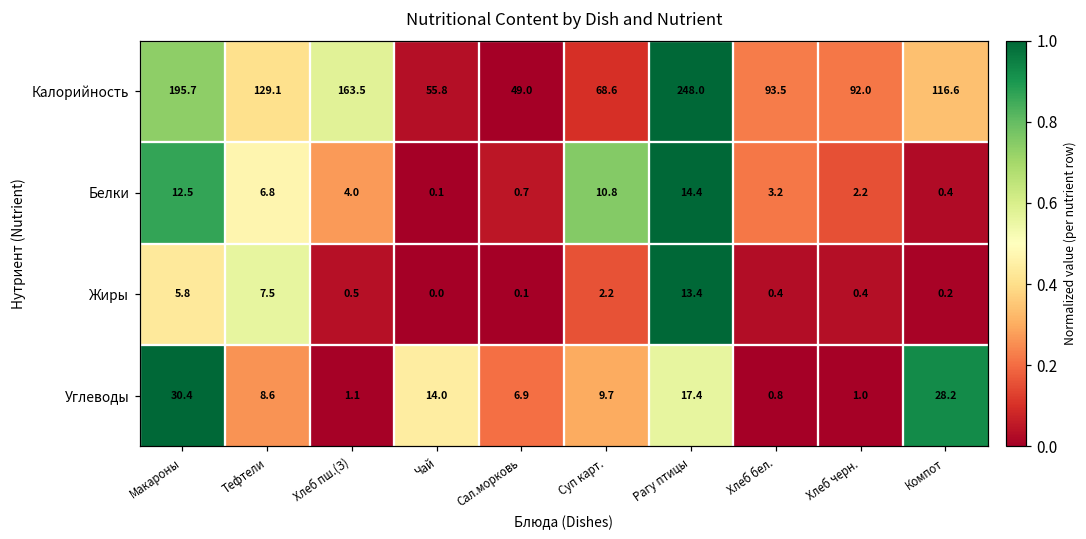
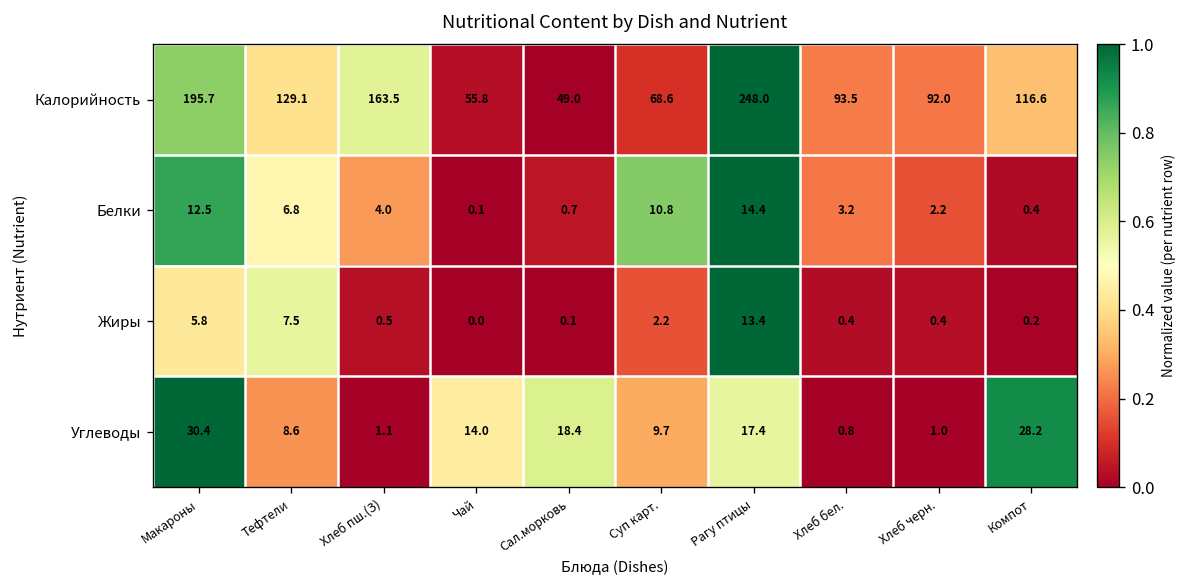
  {
    "Калорийность": {
      "Макароны": 195.7,
      "Тефтели": 129.1,
      "Хлеб пш.(З)": 163.5,
      "Чай": 55.8,
      "Сал.морковь": 49.0,
      "Суп карт.": 68.6,
      "Рагу птицы": 248.0,
      "Хлеб бел.": 93.5,
      "Хлеб черн.": 92.0,
      "Компот": 116.6
    },
    "Белки": {
      "Макароны": 12.5,
      "Тефтели": 6.8,
      "Хлеб пш.(З)": 4.0,
      "Чай": 0.1,
      "Сал.морковь": 0.7,
      "Суп карт.": 10.8,
      "Рагу птицы": 14.4,
      "Хлеб бел.": 3.2,
      "Хлеб черн.": 2.2,
      "Компот": 0.4
    },
    "Жиры": {
      "Макароны": 5.8,
      "Тефтели": 7.5,
      "Хлеб пш.(З)": 0.5,
      "Чай": 0.0,
      "Сал.морковь": 0.1,
      "Суп карт.": 2.2,
      "Рагу птицы": 13.4,
      "Хлеб бел.": 0.4,
      "Хлеб черн.": 0.4,
      "Компот": 0.2
    },
    "Углеводы": {
      "Макароны": 30.4,
      "Тефтели": 8.6,
      "Хлеб пш.(З)": 1.1,
      "Чай": 14.0,
-     "Сал.морковь": 6.9,
+     "Сал.морковь": 18.4,
      "Суп карт.": 9.7,
      "Рагу птицы": 17.4,
      "Хлеб бел.": 0.8,
      "Хлеб черн.": 1.0,
      "Компот": 28.2
    }
  }
